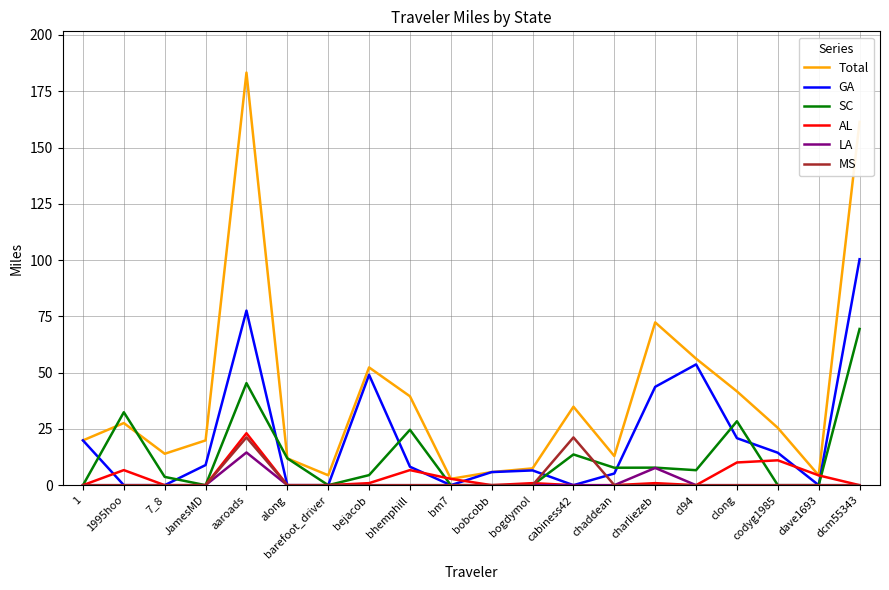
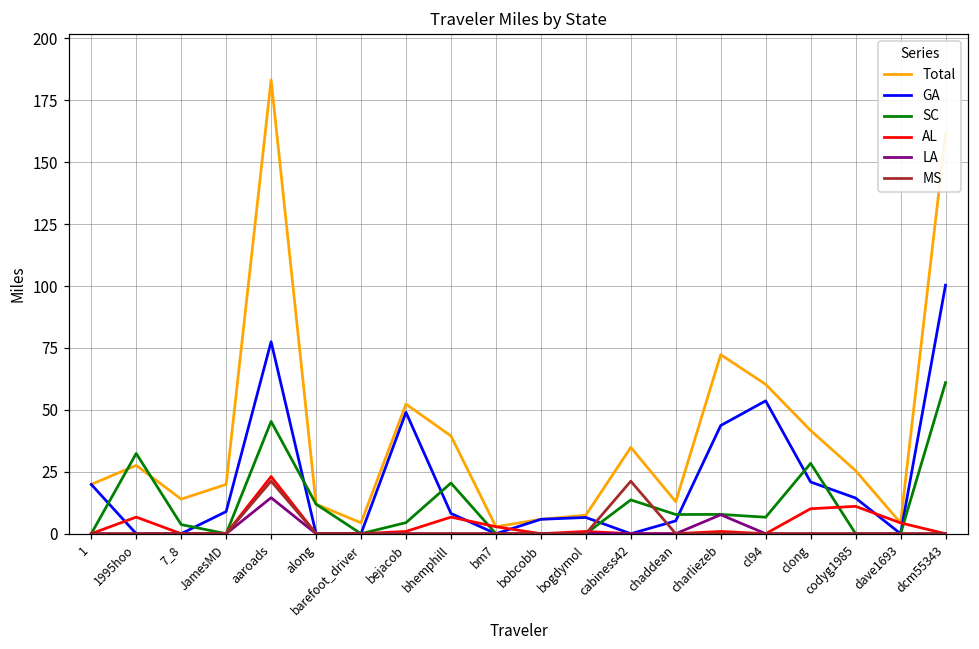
  {
    "Total": {
      "1995hoo": 28,
      "7_8": 14,
      "JamesMD": 20,
      "aaroads": 183,
      "barefoot_driver": 4,
      "bejacob": 52,
      "bhemphill": 39,
      "cabiness42": 35,
      "chaddean": 13,
      "charliezeb": 72,
-     "cl94": 56,
+     "cl94": 60,
      "clong": 42,
      "codyg1985": 25
    },
    "GA": {
      "JamesMD": 9,
      "aaroads": 78,
      "bejacob": 49,
      "bhemphill": 8,
      "chaddean": 5,
      "charliezeb": 44,
      "cl94": 54,
      "clong": 21,
      "codyg1985": 14,
      "dcm55343": 100
    },
    "SC": {
      "1995hoo": 32,
      "7_8": 4,
      "aaroads": 45,
      "bejacob": 4,
-     "bhemphill": 25,
+     "bhemphill": 20,
      "cabiness42": 14,
      "chaddean": 8,
      "cl94": 7,
      "clong": 28,
-     "dcm55343": 69
+     "dcm55343": 61
    },
    "AL": {
      "1995hoo": 7,
      "aaroads": 23,
      "bhemphill": 7,
      "clong": 10,
      "codyg1985": 11
    },
    "LA": {
      "aaroads": 15
    },
    "MS": {
      "aaroads": 21,
      "cabiness42": 21
    }
  }
